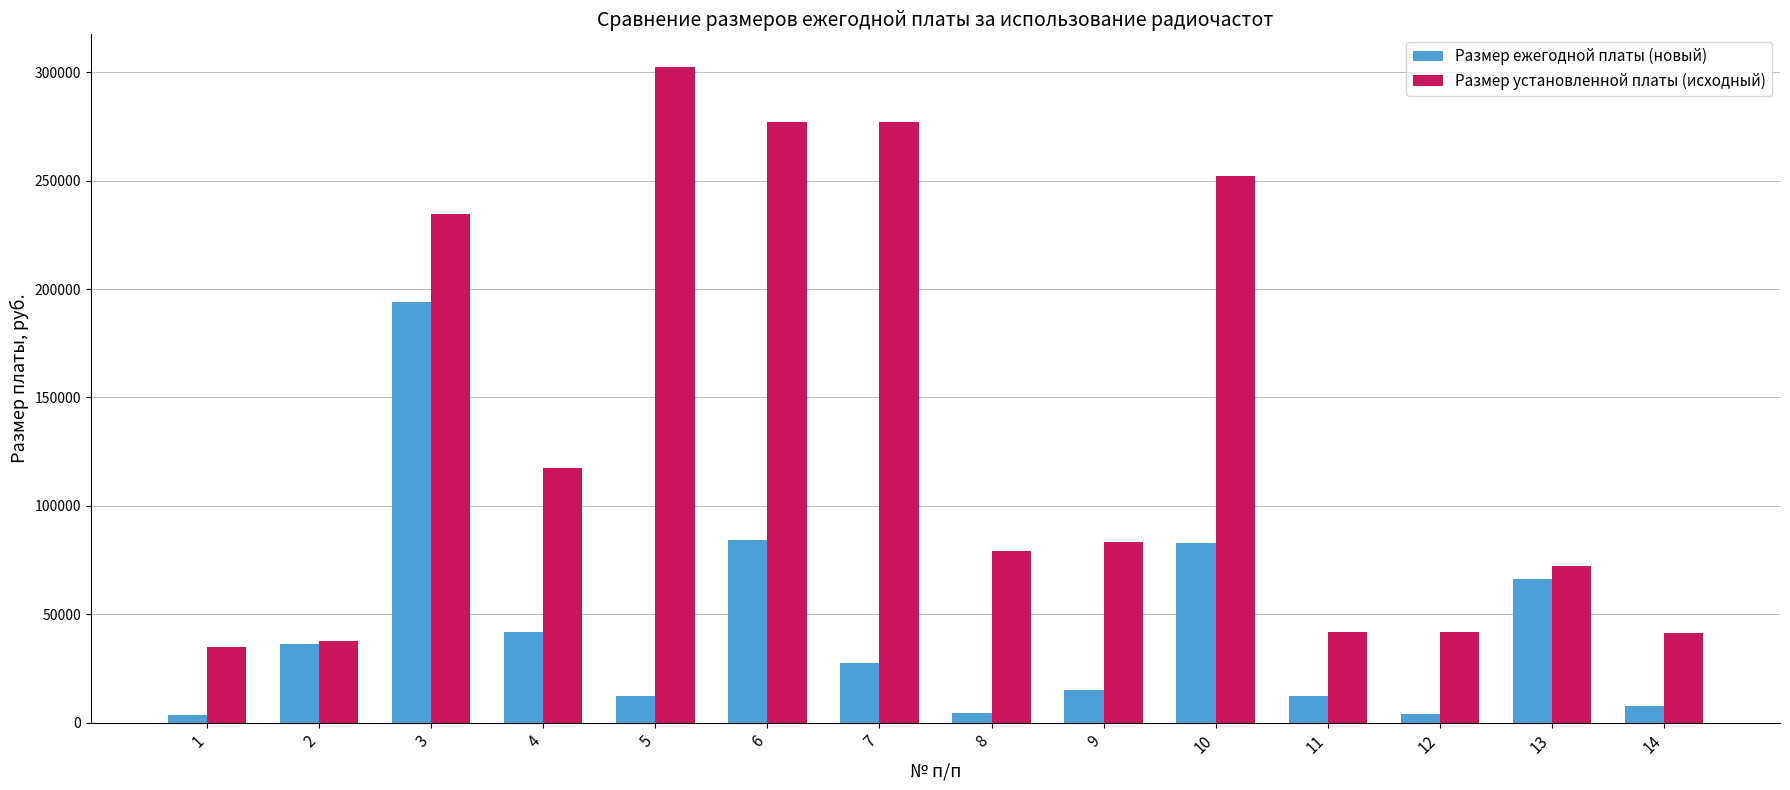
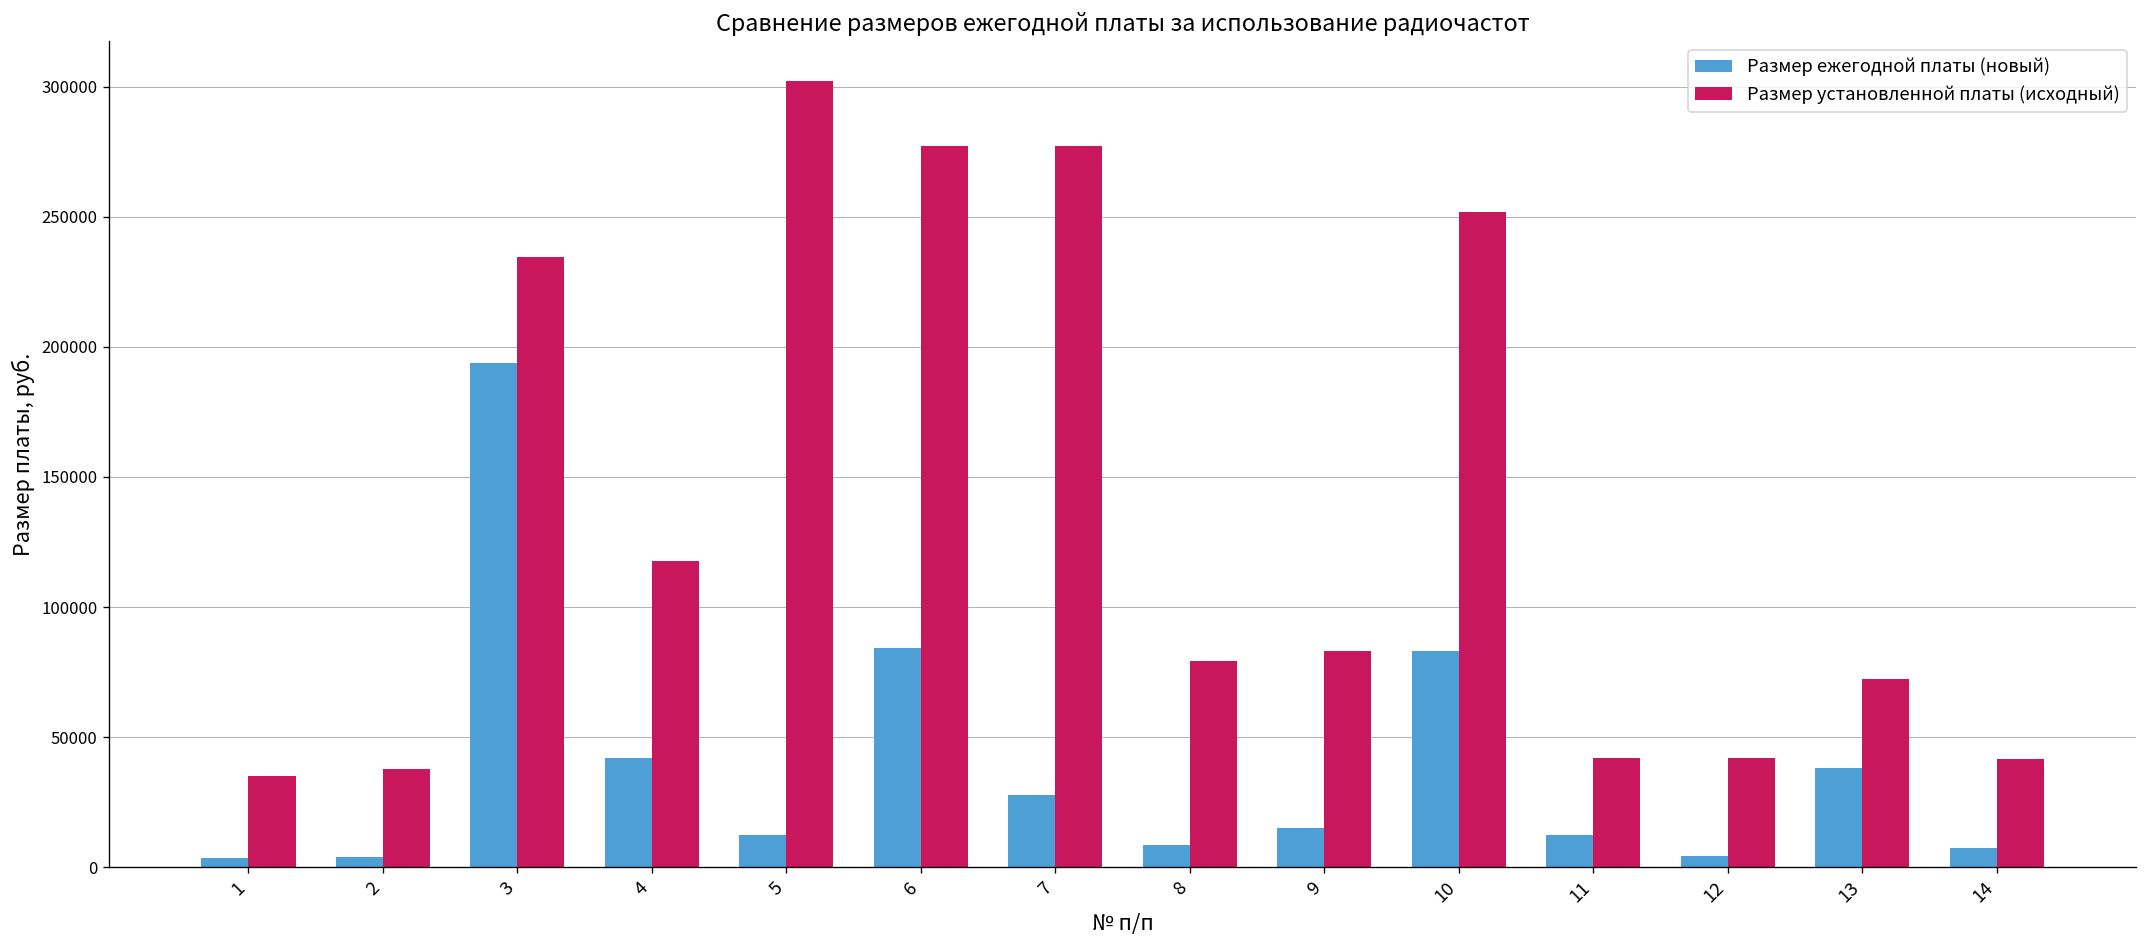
  {
    "Размер ежегодной платы (новый)": {
      "1": 4000,
-     "2": 36000,
+     "2": 4000,
      "3": 194000,
      "4": 42000,
      "5": 12000,
      "6": 84000,
      "7": 28000,
-     "8": 4000,
+     "8": 8000,
      "9": 15000,
      "10": 83000,
      "11": 12000,
      "12": 4000,
-     "13": 67000,
+     "13": 38000,
      "14": 8000
    },
    "Размер установленной платы (исходный)": {
      "1": 35000,
      "2": 38000,
      "3": 235000,
      "4": 118000,
      "5": 302000,
      "6": 277000,
      "7": 277000,
      "8": 79000,
      "9": 83000,
      "10": 252000,
      "11": 42000,
      "12": 42000,
      "13": 72000,
      "14": 42000
    }
  }
